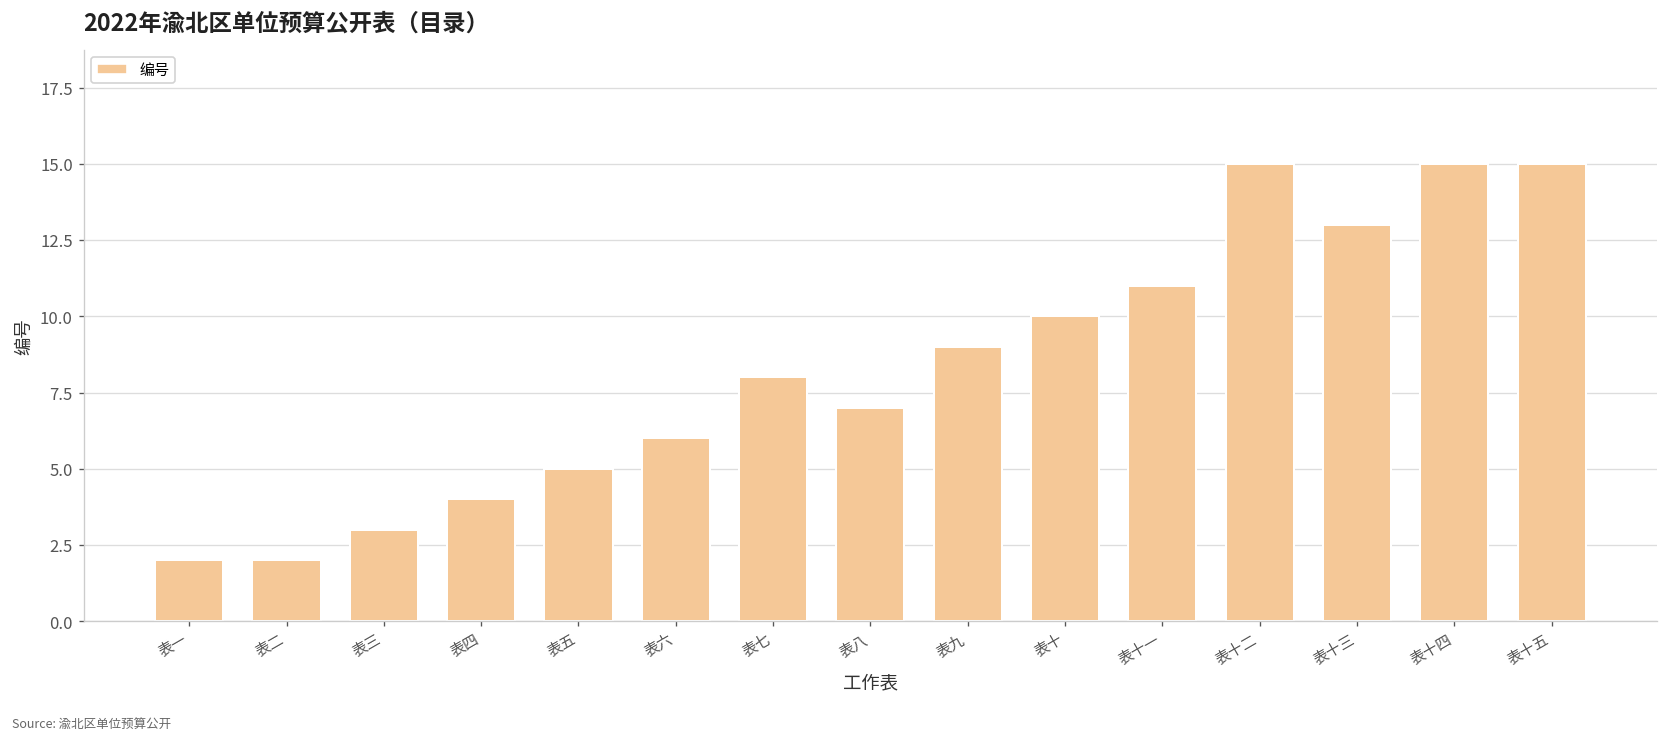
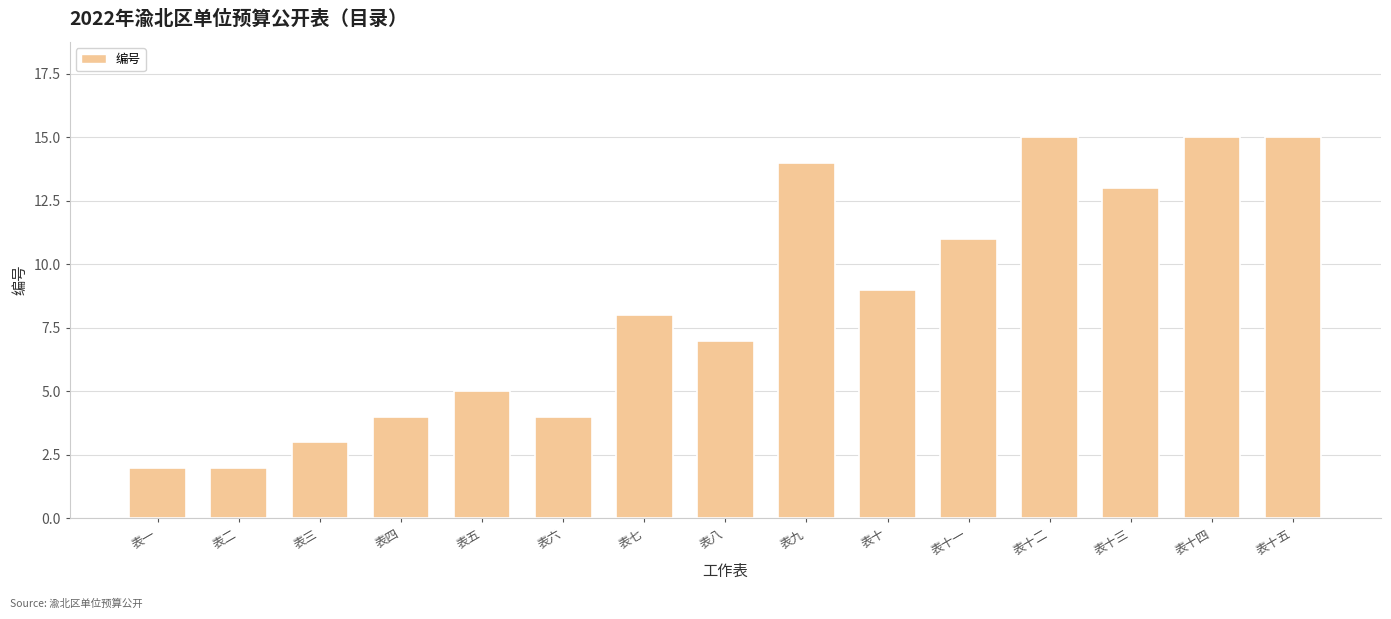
  {
    "表一": 2,
    "表二": 2,
    "表三": 3,
    "表四": 4,
    "表五": 5,
-   "表六": 6,
+   "表六": 4,
    "表七": 8,
    "表八": 7,
-   "表九": 9,
-   "表十": 10,
+   "表九": 14,
+   "表十": 9,
    "表十一": 11,
    "表十二": 15,
    "表十三": 13,
    "表十四": 15,
    "表十五": 15
  }
